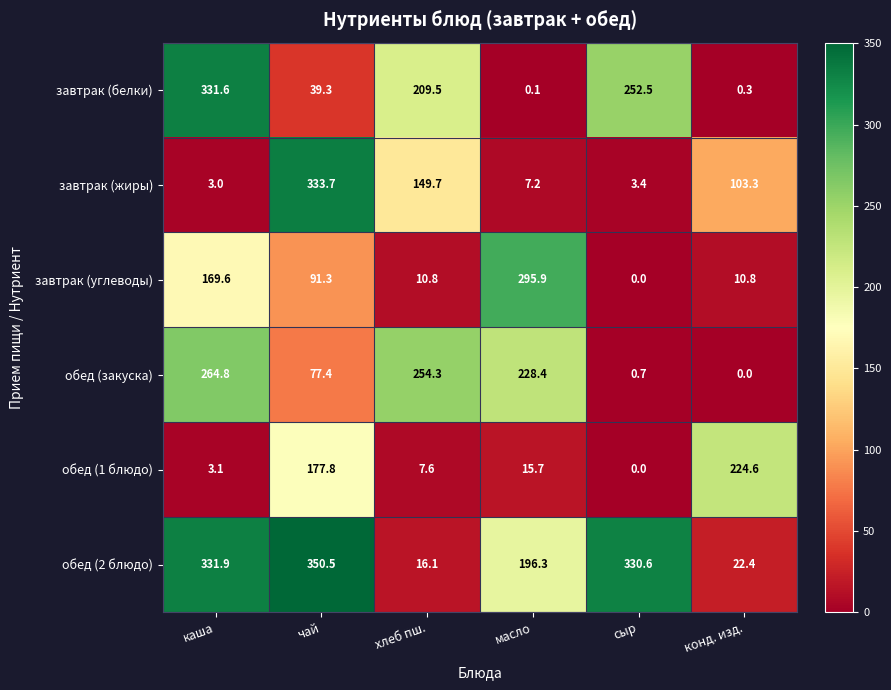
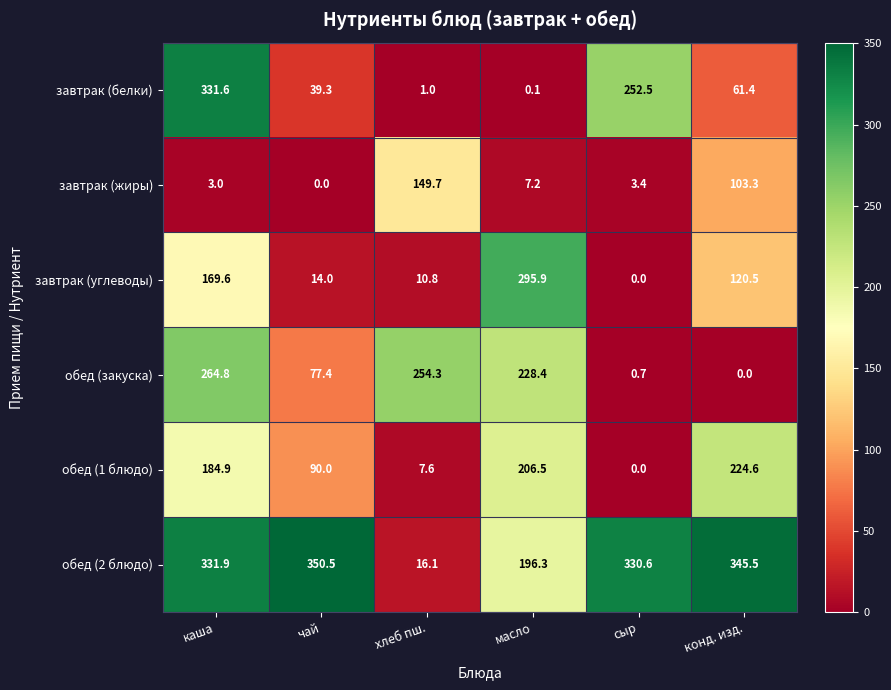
  {
    "завтрак (белки)": {
      "каша": 331.6,
      "чай": 39.3,
-     "хлеб пш.": 209.5,
+     "хлеб пш.": 1.0,
      "масло": 0.1,
      "сыр": 252.5,
-     "конд. изд.": 0.3
+     "конд. изд.": 61.4
    },
    "завтрак (жиры)": {
      "каша": 3.0,
-     "чай": 333.7,
+     "чай": 0.0,
      "хлеб пш.": 149.7,
      "масло": 7.2,
      "сыр": 3.4,
      "конд. изд.": 103.3
    },
    "завтрак (углеводы)": {
      "каша": 169.6,
-     "чай": 91.3,
+     "чай": 14.0,
      "хлеб пш.": 10.8,
      "масло": 295.9,
      "сыр": 0.0,
-     "конд. изд.": 10.8
+     "конд. изд.": 120.5
    },
    "обед (закуска)": {
      "каша": 264.8,
      "чай": 77.4,
      "хлеб пш.": 254.3,
      "масло": 228.4,
      "сыр": 0.7,
      "конд. изд.": 0.0
    },
    "обед (1 блюдо)": {
-     "каша": 3.1,
-     "чай": 177.8,
+     "каша": 184.9,
+     "чай": 90.0,
      "хлеб пш.": 7.6,
-     "масло": 15.7,
+     "масло": 206.5,
      "сыр": 0.0,
      "конд. изд.": 224.6
    },
    "обед (2 блюдо)": {
      "каша": 331.9,
      "чай": 350.5,
      "хлеб пш.": 16.1,
      "масло": 196.3,
      "сыр": 330.6,
-     "конд. изд.": 22.4
+     "конд. изд.": 345.5
    }
  }
